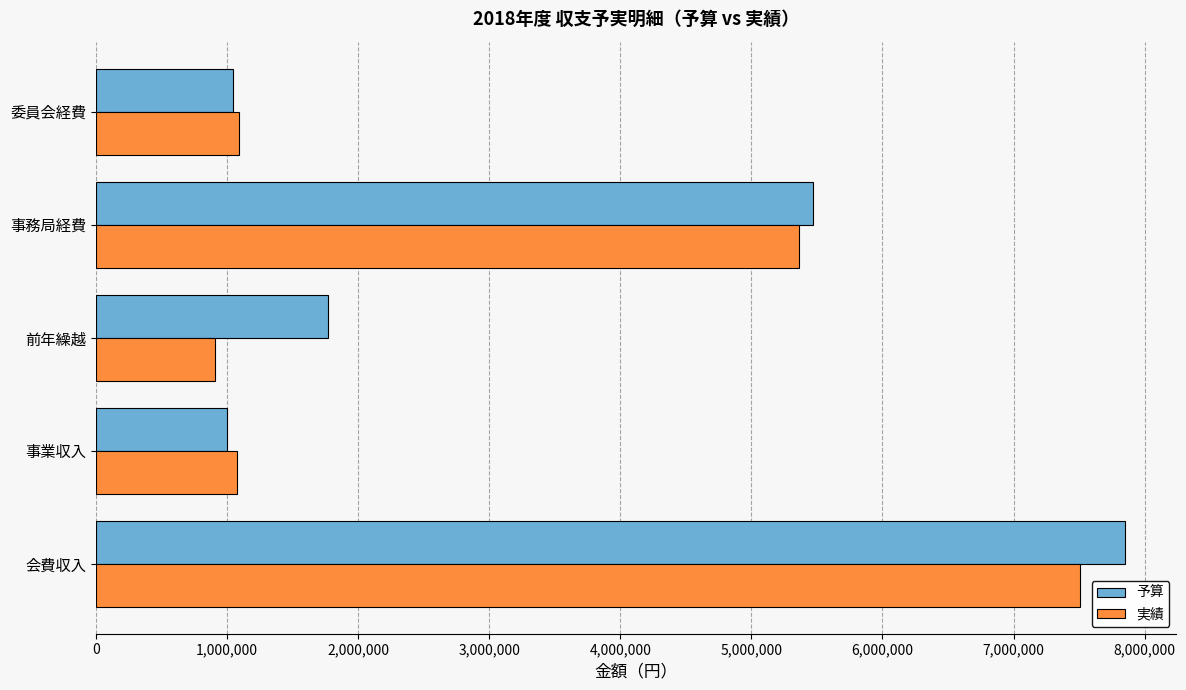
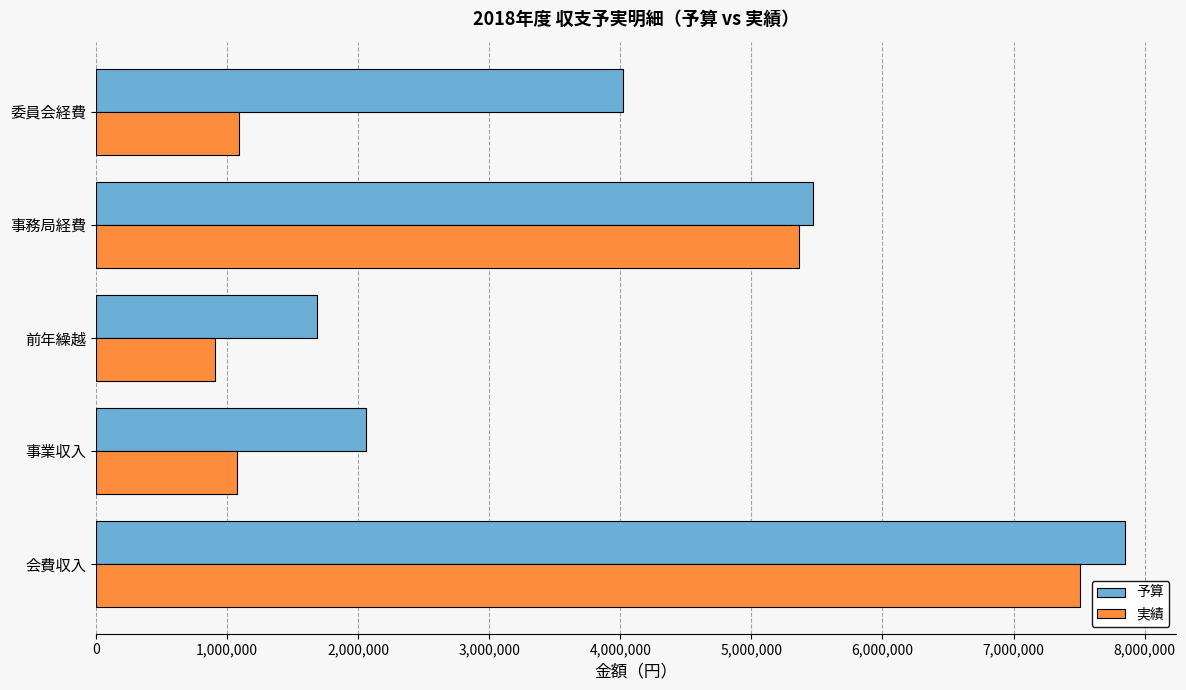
  {
    "予算": {
-     "委員会経費": "1,050,000",
+     "委員会経費": "4,020,000",
      "事務局経費": "5,470,000",
-     "前年繰越": "1,770,000",
-     "事業収入": "1,000,000",
+     "前年繰越": "1,690,000",
+     "事業収入": "2,060,000",
      "会費収入": "7,850,000"
    },
    "実績": {
      "委員会経費": "1,090,000",
      "事務局経費": "5,370,000",
      "前年繰越": "910,000",
      "事業収入": "1,070,000",
      "会費収入": "7,510,000"
    }
  }
